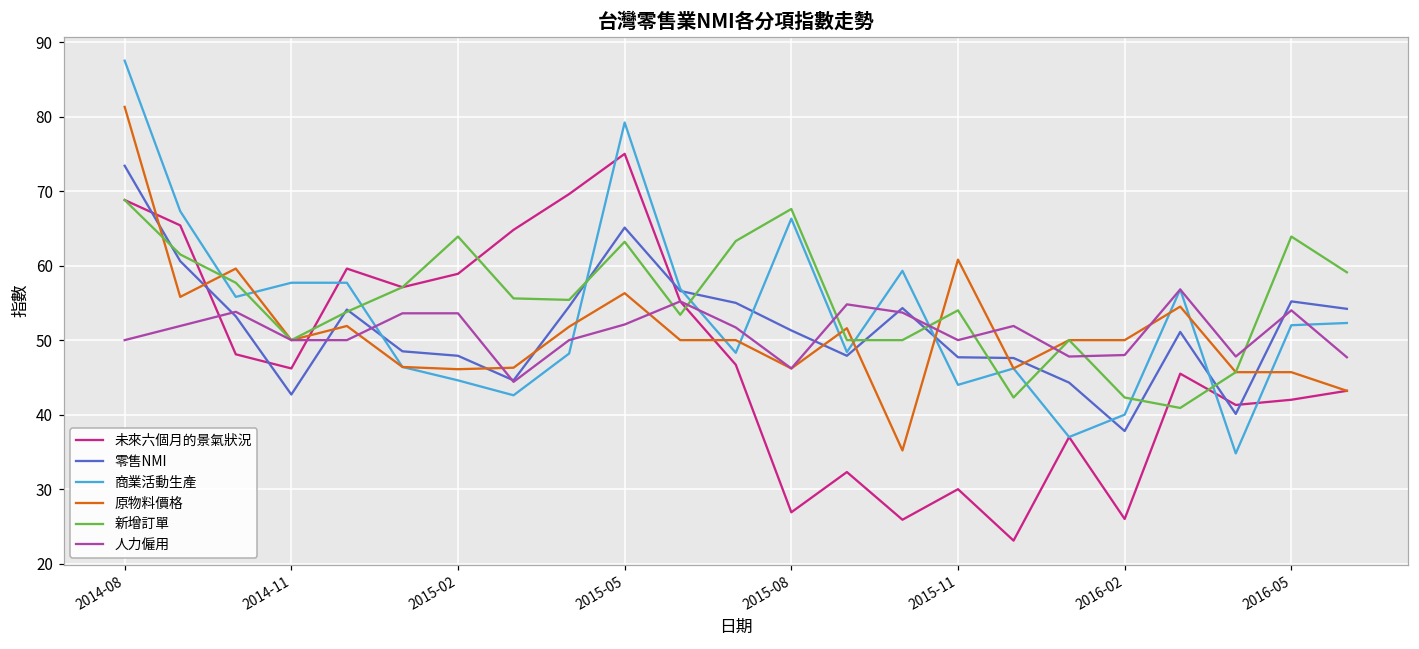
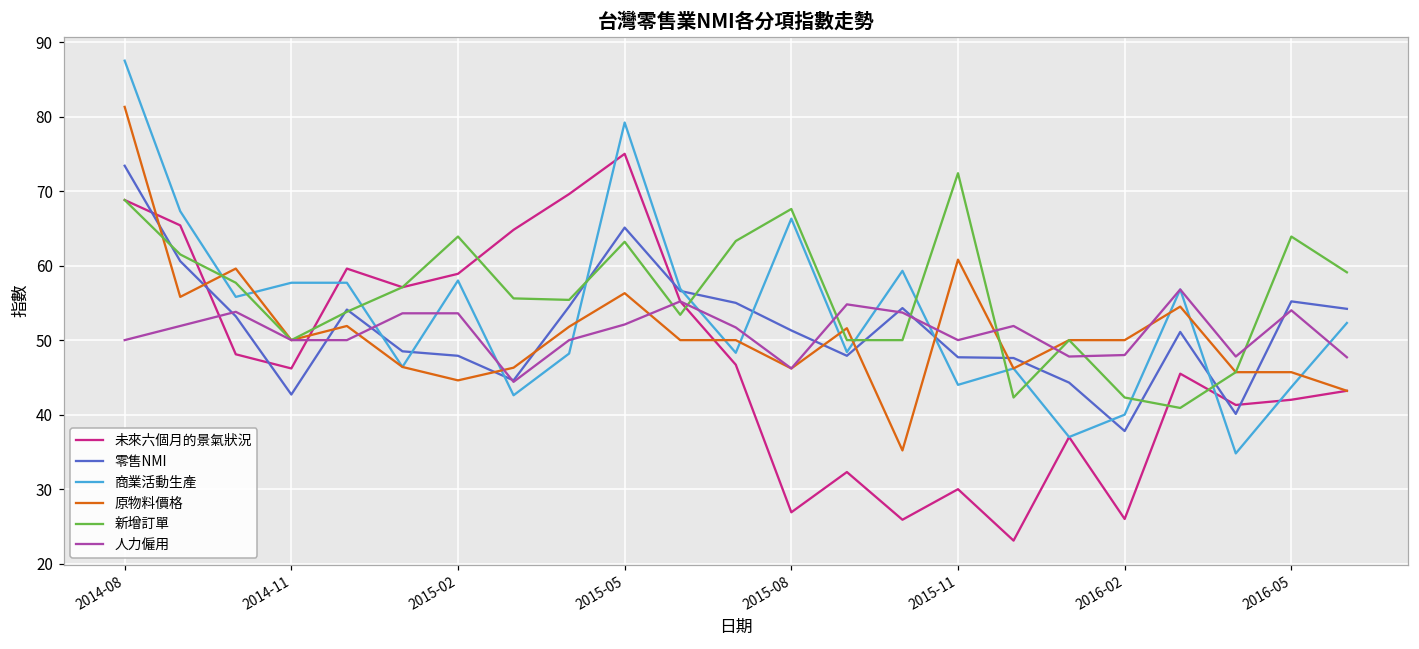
  {
    "零售NMI": {
      "2014-08": 73,
      "2014-11": 43,
      "2015-02": 48,
      "2015-05": 65,
      "2015-08": 51,
      "2015-11": 48,
      "2016-02": 38,
      "2016-05": 55
    },
    "商業活動生產": {
      "2014-08": 88,
      "2014-11": 58,
-     "2015-02": 45,
+     "2015-02": 58,
      "2015-05": 79,
      "2015-08": 66,
      "2015-11": 44,
      "2016-02": 40,
-     "2016-05": 52
+     "2016-05": 44
    },
    "原物料價格": {
      "2014-08": 81,
-     "2015-02": 46,
+     "2015-02": 45,
      "2015-05": 56,
      "2015-11": 61,
      "2016-02": 50,
      "2016-05": 46
    },
    "新增訂單": {
      "2015-02": 64,
      "2015-05": 63,
      "2015-08": 68,
-     "2015-11": 54,
+     "2015-11": 72,
      "2016-02": 42,
      "2016-05": 64
    }
  }
